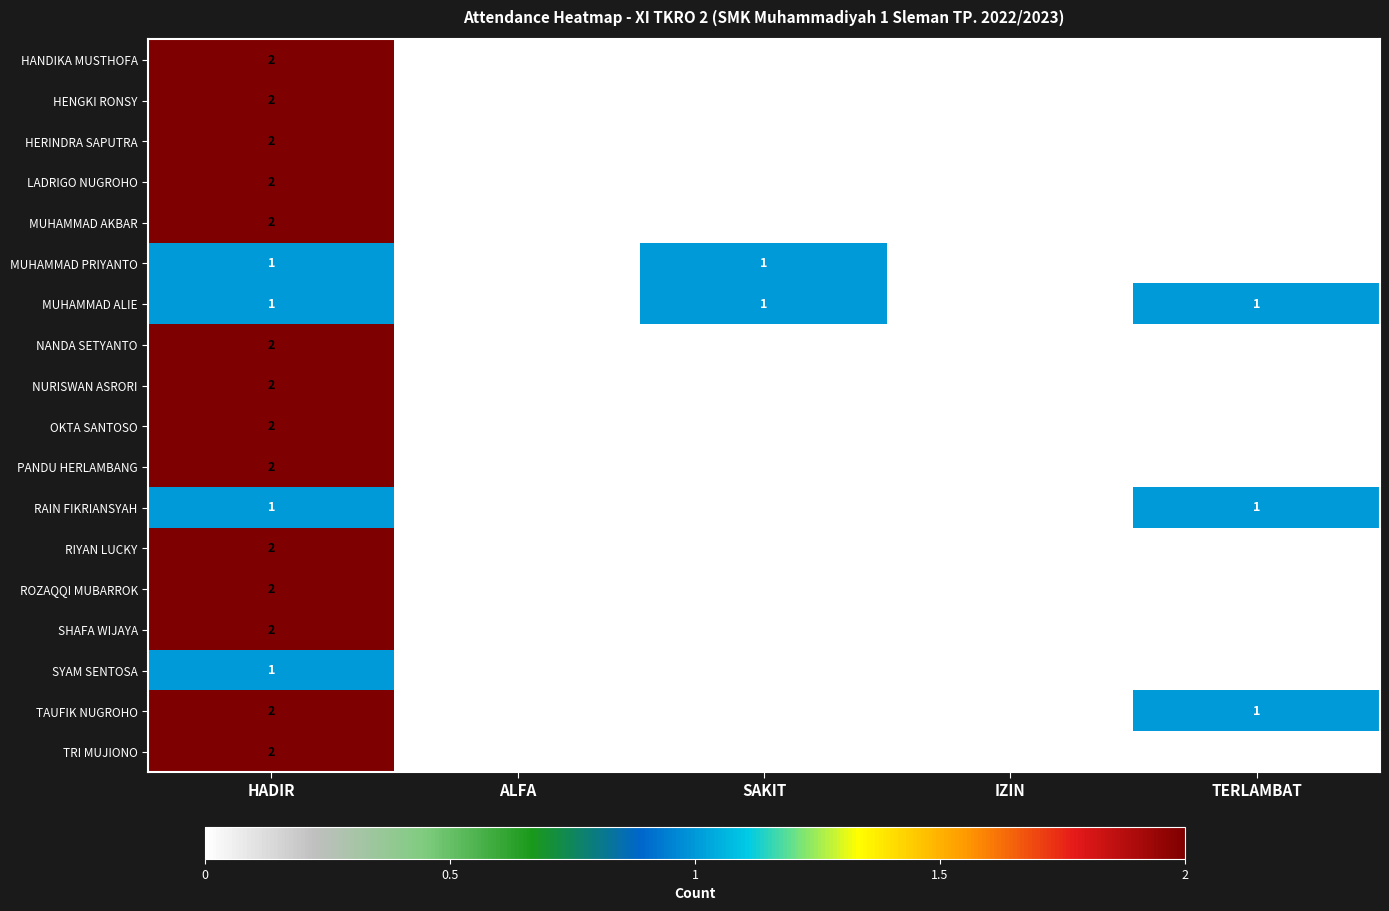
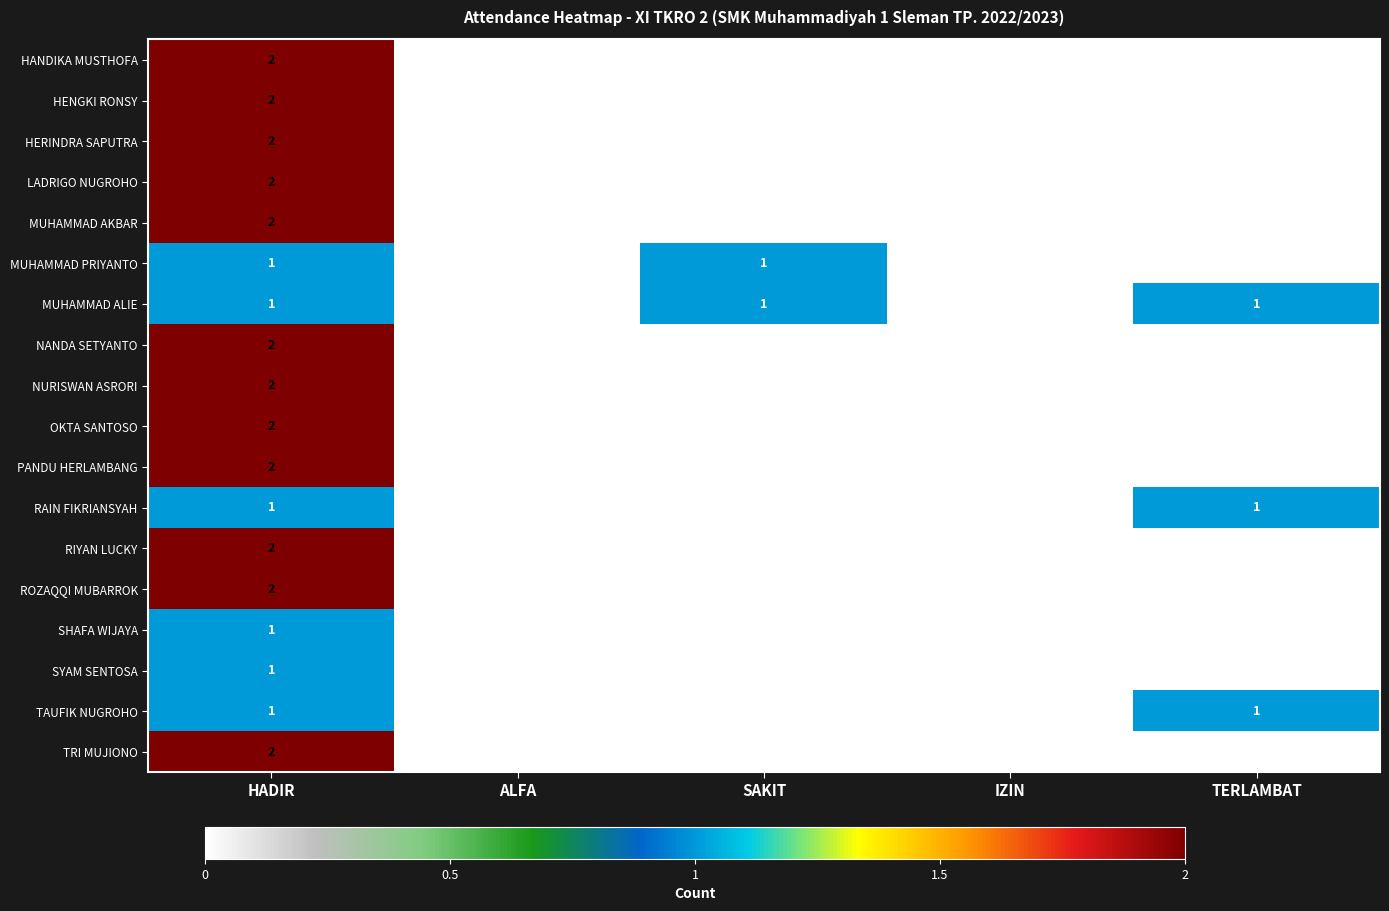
  {
    "HANDIKA MUSTHOFA": {
      "HADIR": 2
    },
    "HENGKI RONSY": {
      "HADIR": 2
    },
    "HERINDRA SAPUTRA": {
      "HADIR": 2
    },
    "LADRIGO NUGROHO": {
      "HADIR": 2
    },
    "MUHAMMAD AKBAR": {
      "HADIR": 2
    },
    "MUHAMMAD PRIYANTO": {
      "HADIR": 1,
      "SAKIT": 1
    },
    "MUHAMMAD ALIE": {
      "HADIR": 1,
      "SAKIT": 1,
      "TERLAMBAT": 1
    },
    "NANDA SETYANTO": {
      "HADIR": 2
    },
    "NURISWAN ASRORI": {
      "HADIR": 2
    },
    "OKTA SANTOSO": {
      "HADIR": 2
    },
    "PANDU HERLAMBANG": {
      "HADIR": 2
    },
    "RAIN FIKRIANSYAH": {
      "HADIR": 1,
      "TERLAMBAT": 1
    },
    "RIYAN LUCKY": {
      "HADIR": 2
    },
    "ROZAQQI MUBARROK": {
      "HADIR": 2
    },
    "SHAFA WIJAYA": {
-     "HADIR": 2
+     "HADIR": 1
    },
    "SYAM SENTOSA": {
      "HADIR": 1
    },
    "TAUFIK NUGROHO": {
-     "HADIR": 2,
+     "HADIR": 1,
      "TERLAMBAT": 1
    },
    "TRI MUJIONO": {
      "HADIR": 2
    }
  }
